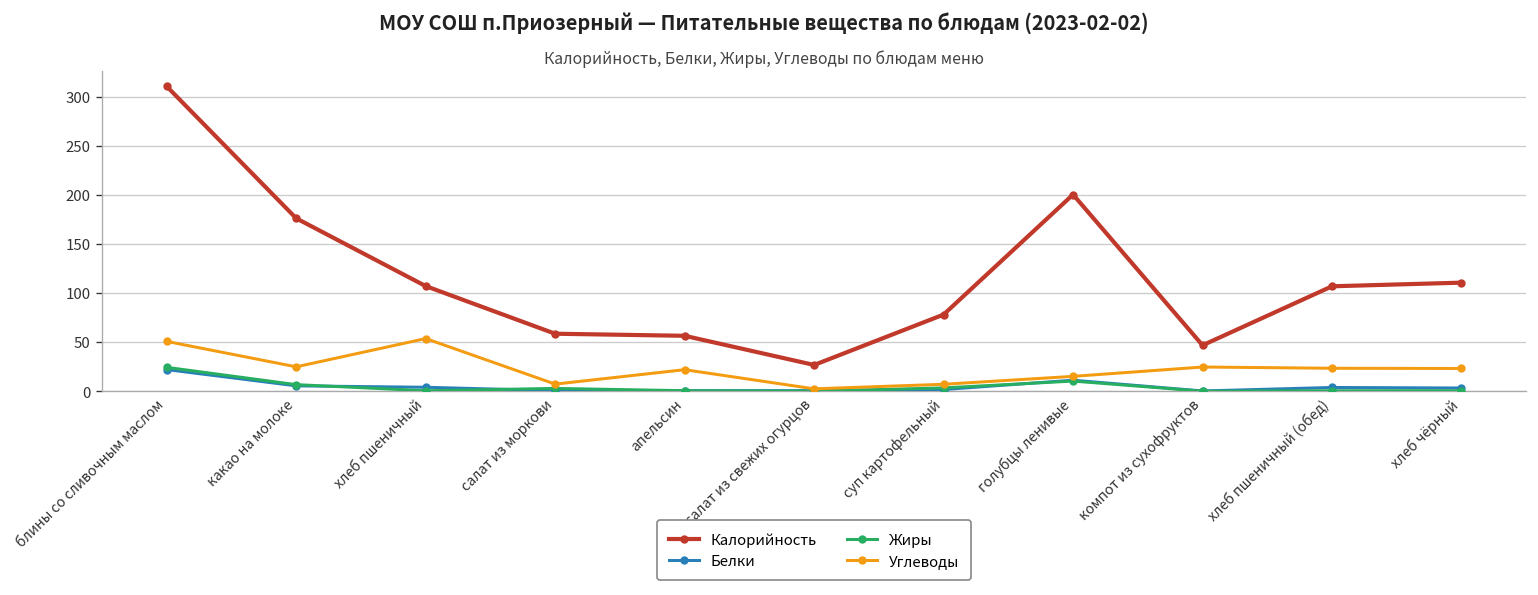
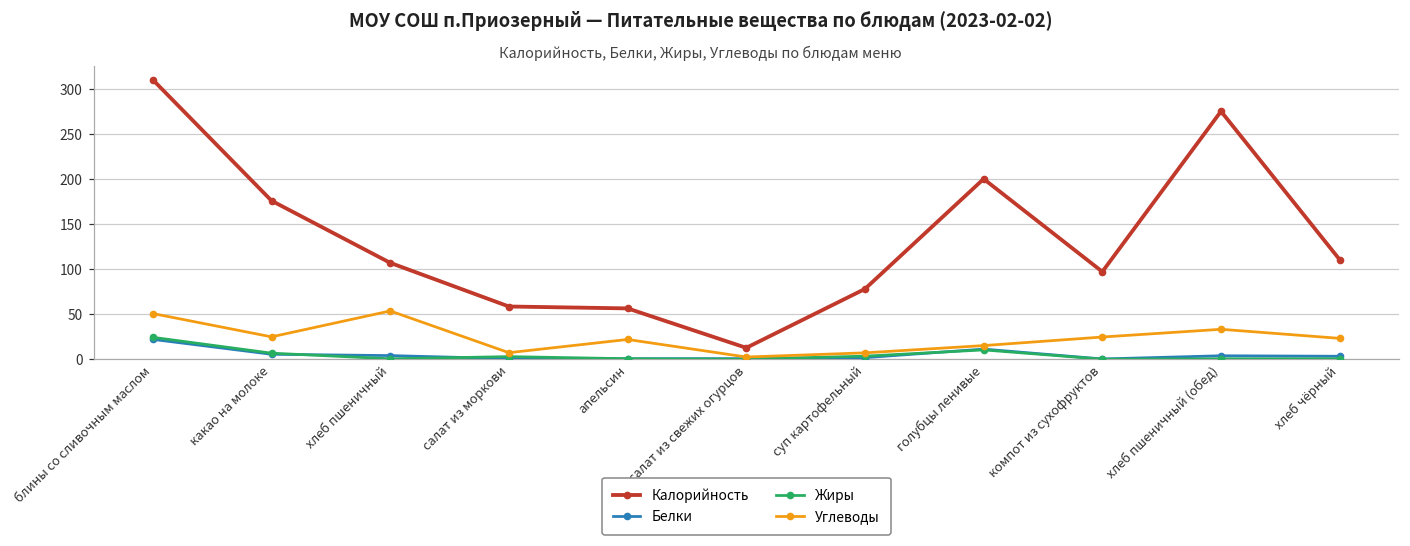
  {
    "Калорийность": {
      "блины со сливочным маслом": 310,
      "какао на молоке": 180,
      "хлеб пшеничный": 110,
      "салат из моркови": 60,
      "апельсин": 60,
-     "салат из свежих огурцов": 30,
+     "салат из свежих огурцов": 10,
      "суп картофельный": 80,
      "голубцы ленивые": 200,
-     "компот из сухофруктов": 50,
-     "хлеб пшеничный (обед)": 110,
+     "компот из сухофруктов": 100,
+     "хлеб пшеничный (обед)": 280,
      "хлеб чёрный": 110
    },
    "Белки": {
      "хлеб пшеничный": 0,
      "хлеб пшеничный (обед)": 0
    },
    "Жиры": {
      "хлеб пшеничный": 0,
      "хлеб пшеничный (обед)": 0
    },
    "Углеводы": {
      "блины со сливочным маслом": 50,
      "какао на молоке": 20,
      "хлеб пшеничный": 50,
      "салат из моркови": 10,
      "апельсин": 20,
      "суп картофельный": 10,
      "голубцы ленивые": 20,
      "компот из сухофруктов": 20,
-     "хлеб пшеничный (обед)": 20,
+     "хлеб пшеничный (обед)": 30,
      "хлеб чёрный": 20
    }
  }
